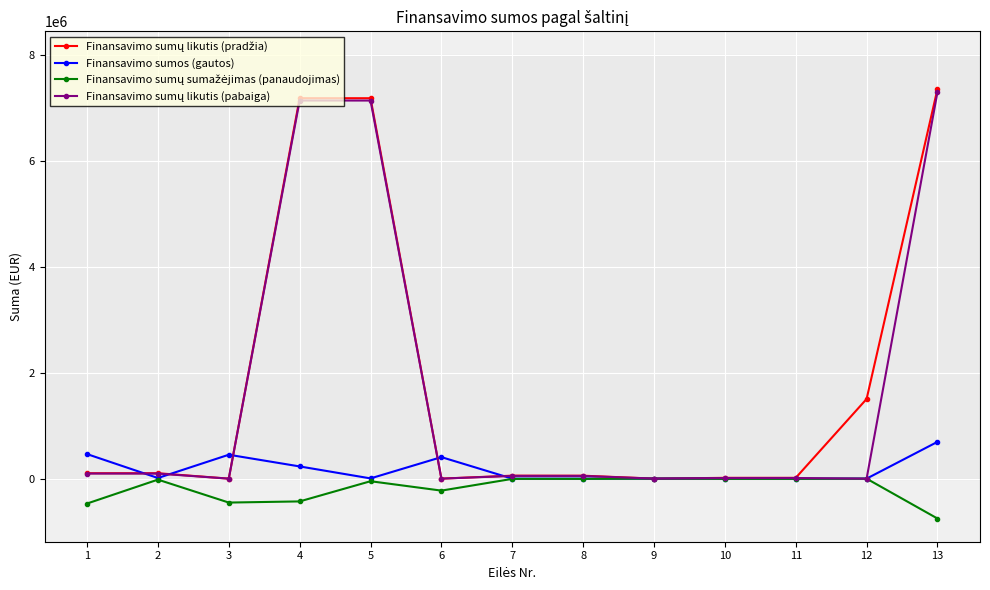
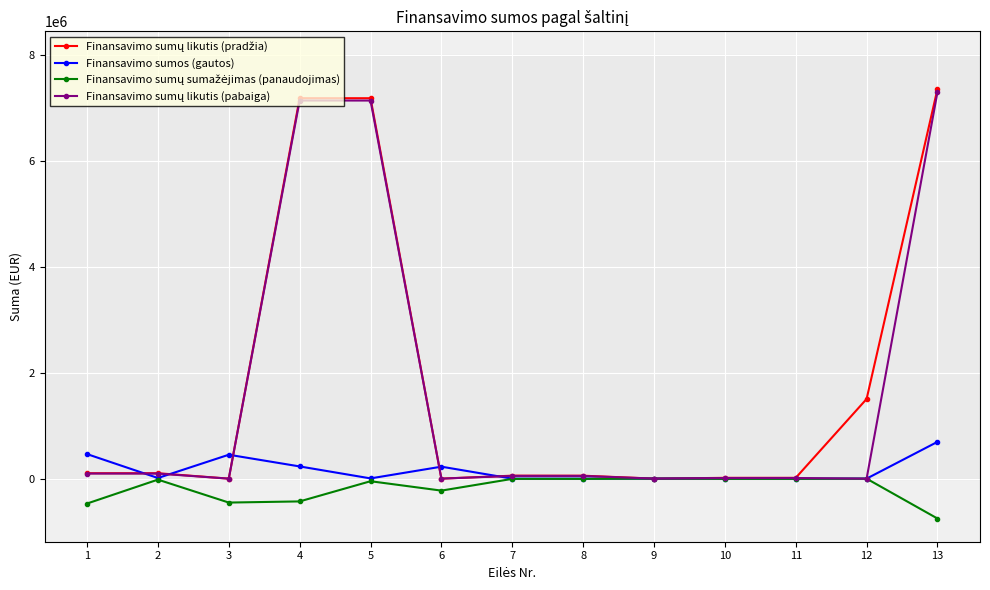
  {
    "Finansavimo sumų likutis (pradžia)": {
      "12": 1500000,
      "13": 7400000
    },
    "Finansavimo sumos (gautos)": {
      "1": 500000,
      "3": 500000,
      "4": 200000,
      "5": 0,
-     "6": 400000,
+     "6": 200000,
      "13": 700000
    },
    "Finansavimo sumų sumažėjimas (panaudojimas)": {
      "1": -500000,
      "3": -500000,
      "4": -400000,
      "5": 0,
      "6": -200000,
      "13": -800000
    },
    "Finansavimo sumų likutis (pabaiga)": {
      "13": 7300000
    }
  }
